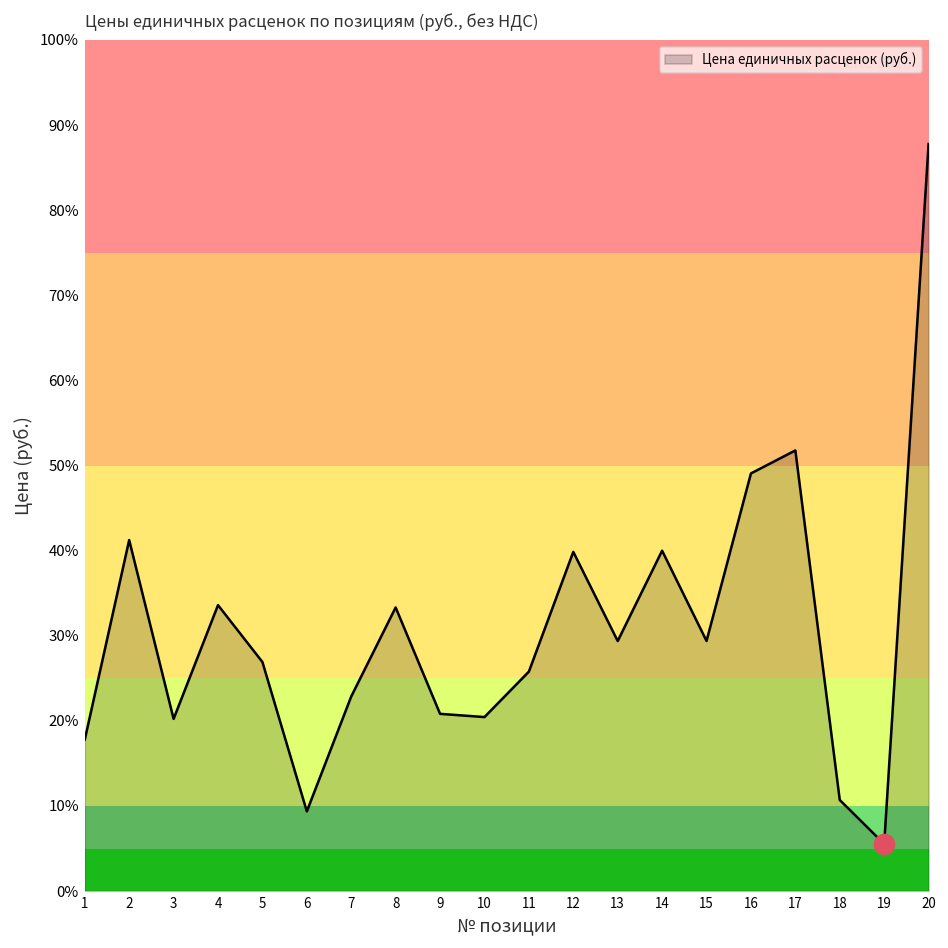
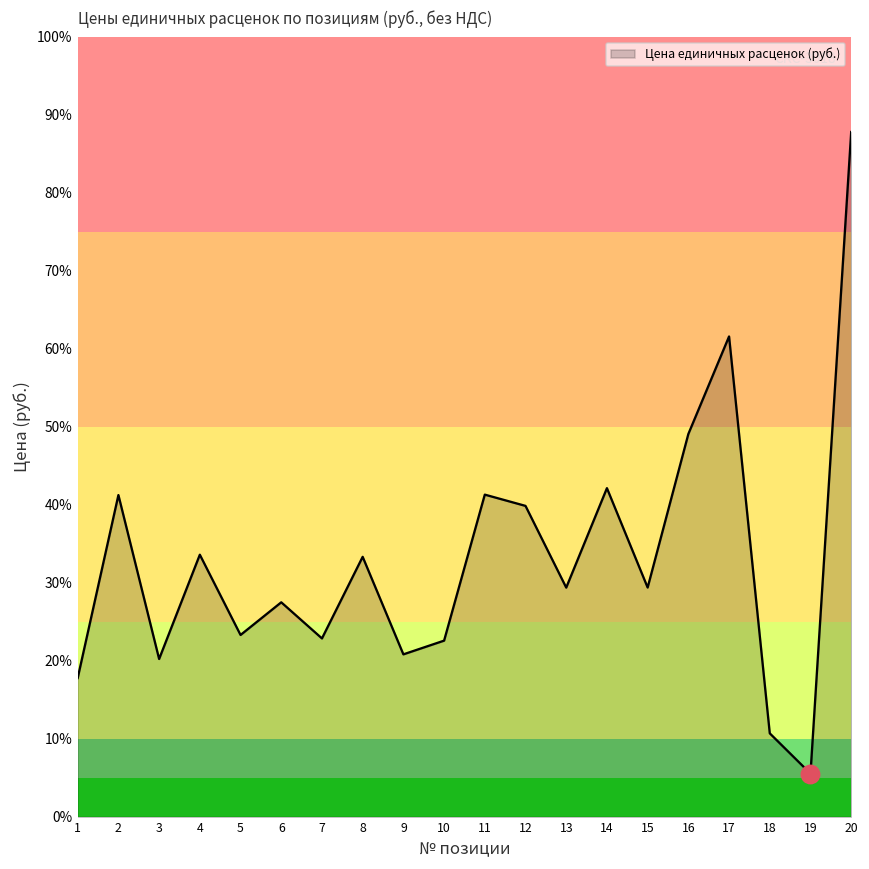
  {
    "Цена единичных расценок (руб.)": {
      "1": "18%",
      "2": "41%",
      "3": "20%",
      "4": "34%",
-     "5": "27%",
-     "6": "9%",
+     "5": "23%",
+     "6": "27%",
      "7": "23%",
      "8": "33%",
      "9": "21%",
-     "10": "20%",
-     "11": "26%",
+     "10": "23%",
+     "11": "41%",
      "12": "40%",
      "13": "29%",
-     "14": "40%",
+     "14": "42%",
      "15": "29%",
      "16": "49%",
-     "17": "52%",
+     "17": "62%",
      "18": "11%",
      "20": "88%"
    }
  }
